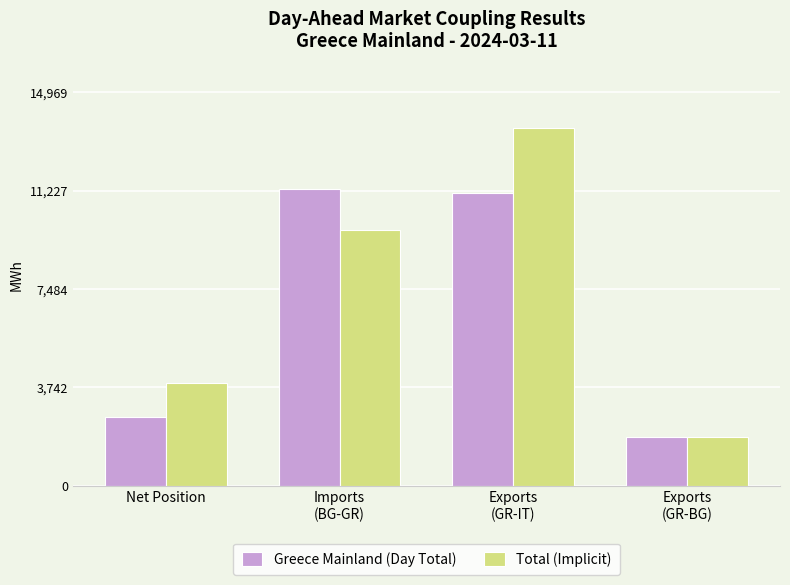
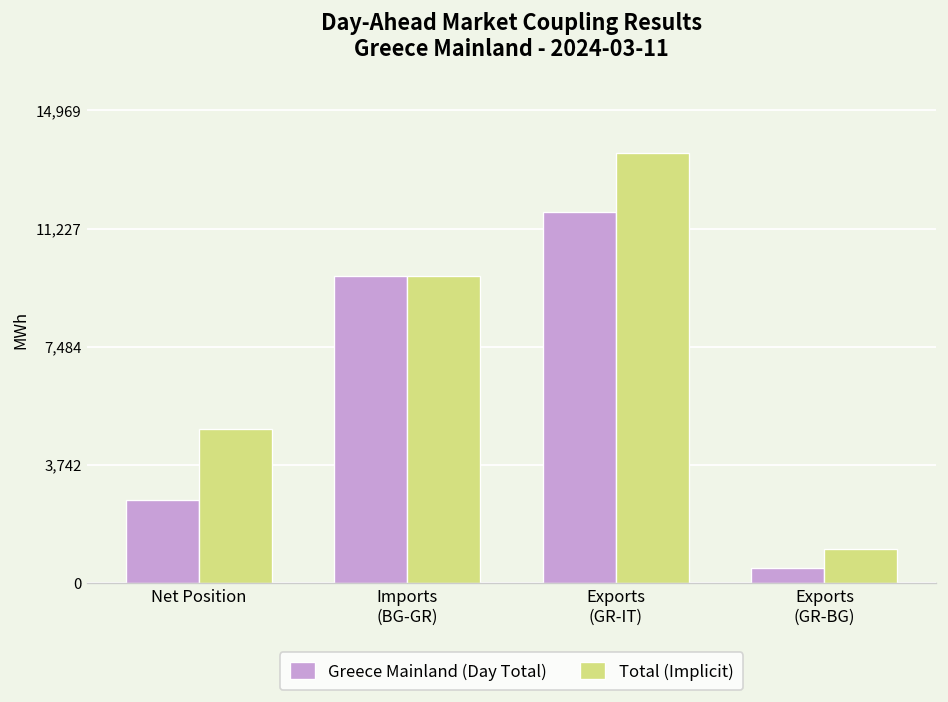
  {
    "Greece Mainland (Day Total)": {
      "Net Position": "2,600",
-     "Imports (BG-GR)": "11,300",
-     "Exports (GR-IT)": "11,100",
-     "Exports (GR-BG)": "1,900"
+     "Imports (BG-GR)": "9,700",
+     "Exports (GR-IT)": "11,700",
+     "Exports (GR-BG)": "500"
    },
    "Total (Implicit)": {
-     "Net Position": "3,900",
+     "Net Position": "4,900",
      "Imports (BG-GR)": "9,700",
      "Exports (GR-IT)": "13,600",
-     "Exports (GR-BG)": "1,900"
+     "Exports (GR-BG)": "1,100"
    }
  }
